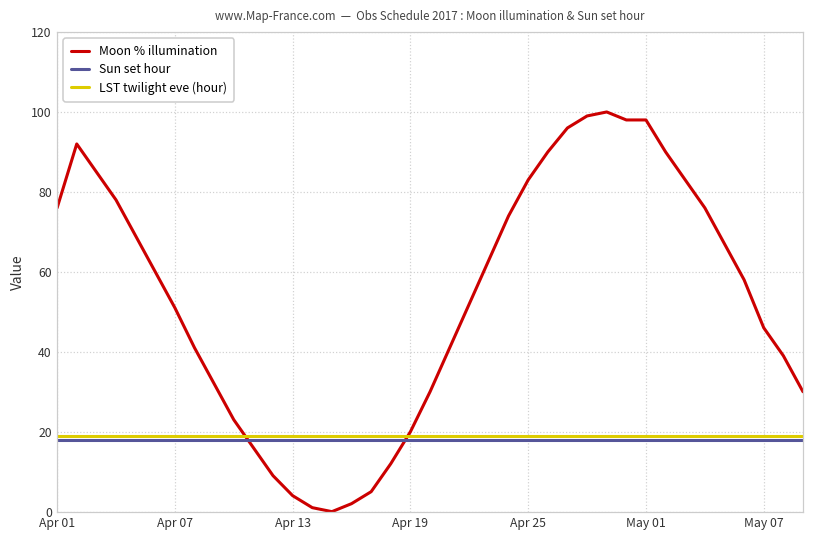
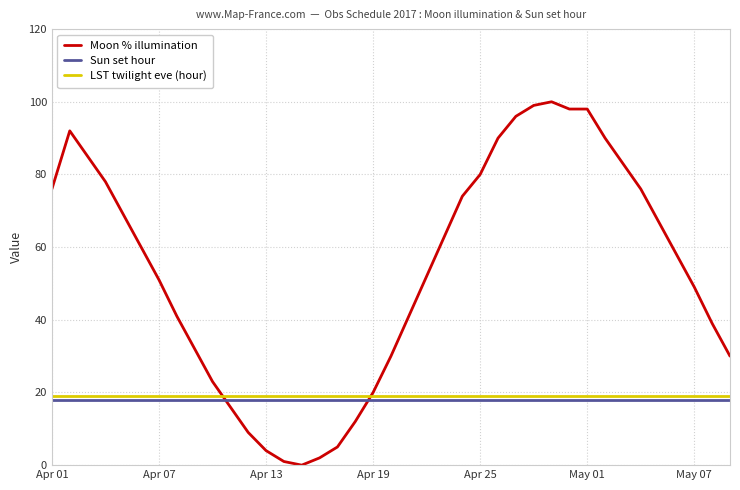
  {
    "Moon % illumination": {
      "Apr 01": 76,
      "Apr 07": 51,
      "Apr 13": 4,
      "Apr 19": 20,
-     "Apr 25": 83,
+     "Apr 25": 80,
      "May 01": 98,
-     "May 07": 46
+     "May 07": 49
    },
    "Sun set hour": {
      "Apr 01": 18,
      "Apr 07": 18,
      "Apr 13": 18,
      "Apr 19": 18,
      "Apr 25": 18,
      "May 01": 18,
      "May 07": 18
    },
    "LST twilight eve (hour)": {
      "Apr 01": 19,
      "Apr 07": 19,
      "Apr 13": 19,
      "Apr 19": 19,
      "Apr 25": 19,
      "May 01": 19,
      "May 07": 19
    }
  }
